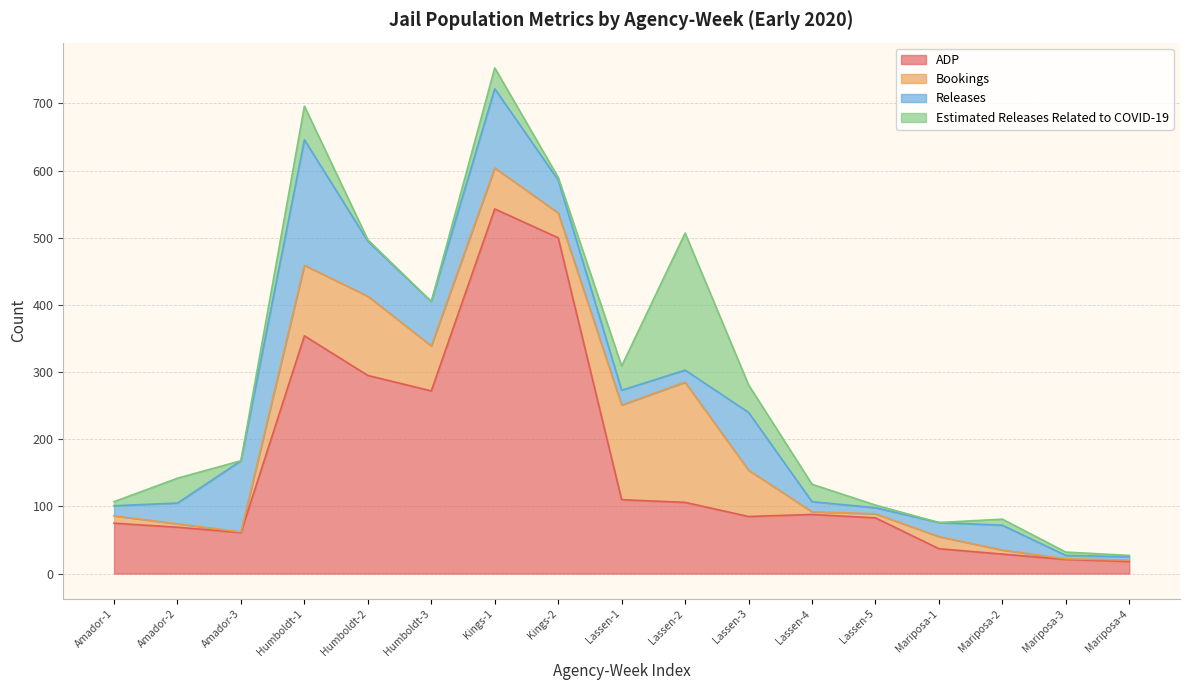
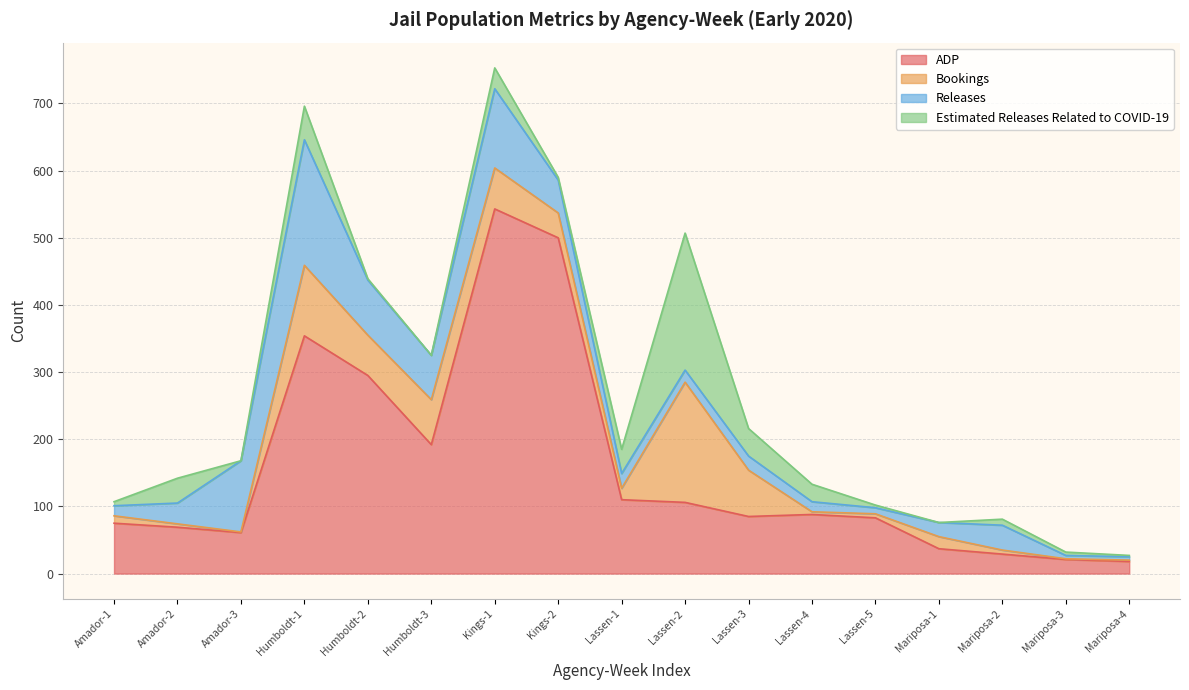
  {
    "ADP": {
      "Amador-1": 80,
      "Amador-2": 70,
      "Humboldt-1": 350,
      "Humboldt-2": 300,
-     "Humboldt-3": 270,
+     "Humboldt-3": 190,
      "Kings-1": 540,
      "Kings-2": 500,
      "Lassen-1": 110,
      "Lassen-2": 110,
      "Lassen-3": 90,
      "Lassen-4": 90,
      "Lassen-5": 80,
      "Mariposa-1": 40,
      "Mariposa-2": 30
    },
    "Bookings": {
      "Amador-1": 10,
      "Amador-2": 10,
      "Humboldt-1": 110,
-     "Humboldt-2": 120,
+     "Humboldt-2": 60,
      "Humboldt-3": 70,
      "Kings-1": 60,
      "Kings-2": 40,
-     "Lassen-1": 140,
+     "Lassen-1": 20,
      "Lassen-2": 180,
      "Lassen-3": 70,
      "Lassen-4": 0,
      "Lassen-5": 10,
      "Mariposa-1": 20,
      "Mariposa-2": 10
    },
    "Releases": {
      "Amador-1": 20,
      "Amador-2": 30,
      "Humboldt-1": 190,
      "Kings-1": 120,
      "Kings-2": 50,
      "Lassen-1": 20,
      "Lassen-2": 20,
-     "Lassen-3": 90,
+     "Lassen-3": 20,
      "Lassen-4": 20,
      "Lassen-5": 10,
      "Mariposa-2": 40,
      "Mariposa-3": 10
    },
    "Estimated Releases Related to COVID-19": {
      "Amador-1": 10,
      "Amador-2": 40,
      "Humboldt-1": 50,
      "Kings-1": 30,
      "Kings-2": 0,
      "Lassen-1": 40,
      "Lassen-2": 200,
      "Lassen-3": 40,
      "Lassen-4": 30,
      "Lassen-5": 0,
      "Mariposa-2": 10,
      "Mariposa-3": 10
    }
  }
